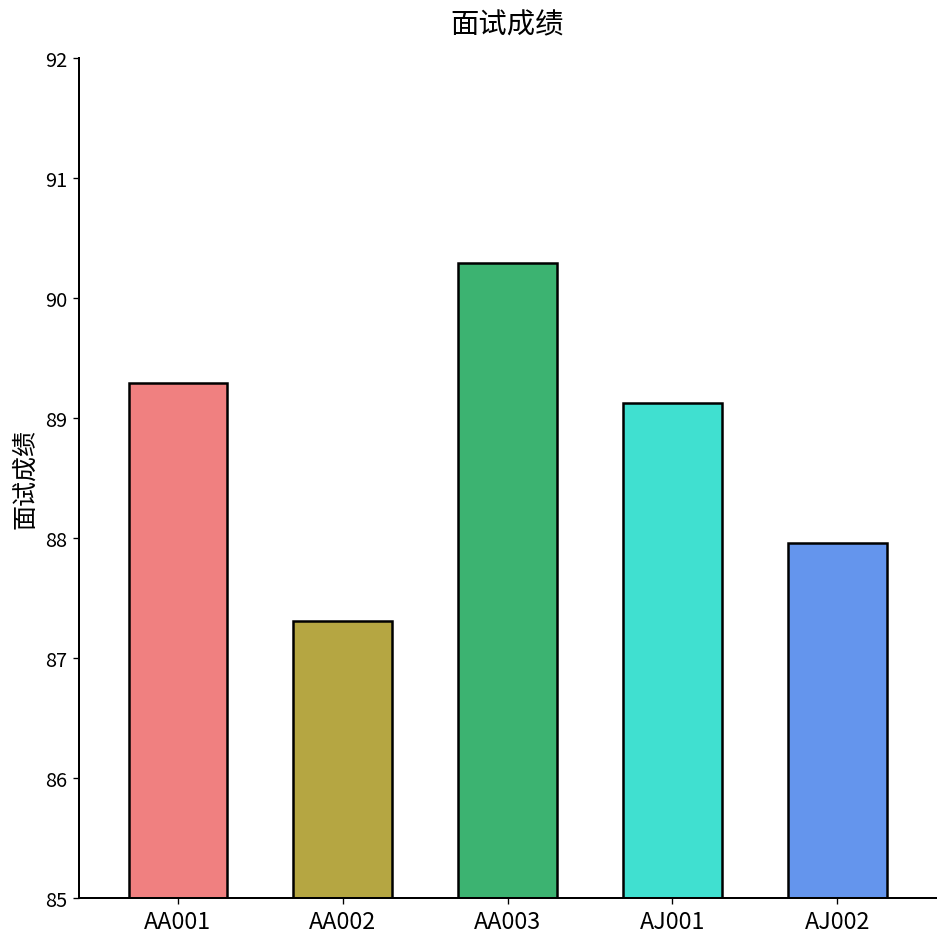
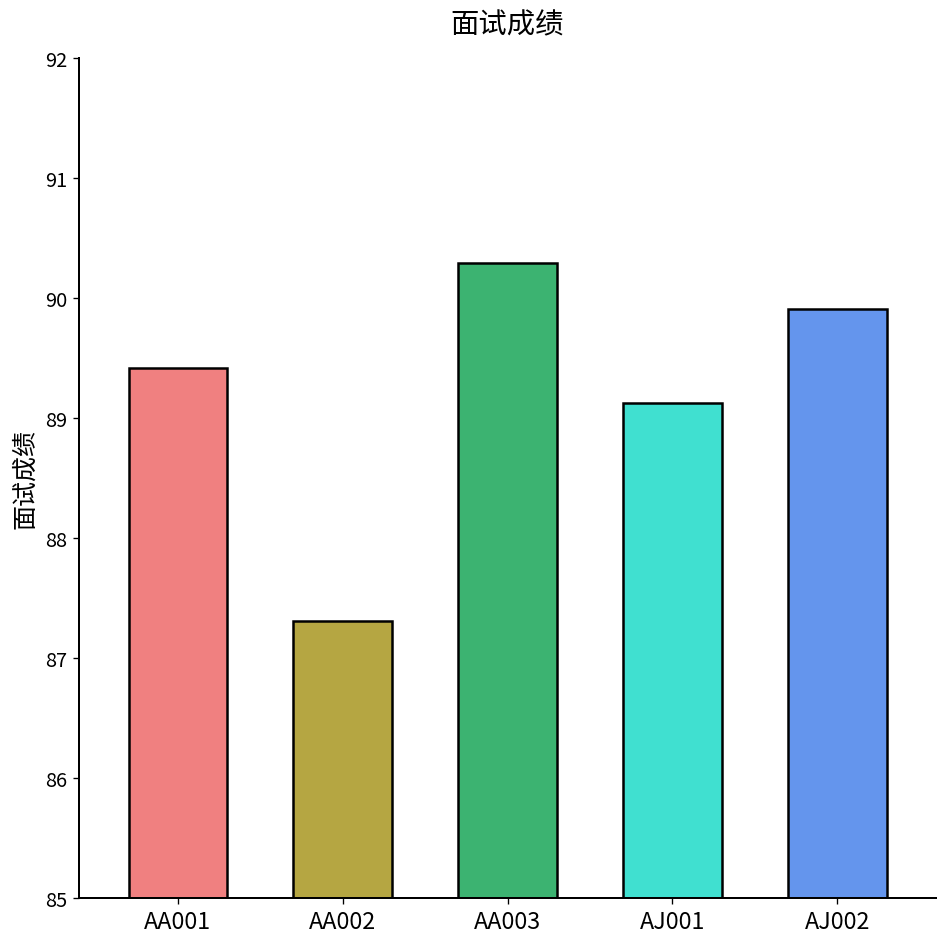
  {
-   "AA001": 89.29,
+   "AA001": 89.42,
    "AA002": 87.31,
    "AA003": 90.29,
    "AJ001": 89.13,
-   "AJ002": 87.96
+   "AJ002": 89.91
  }
